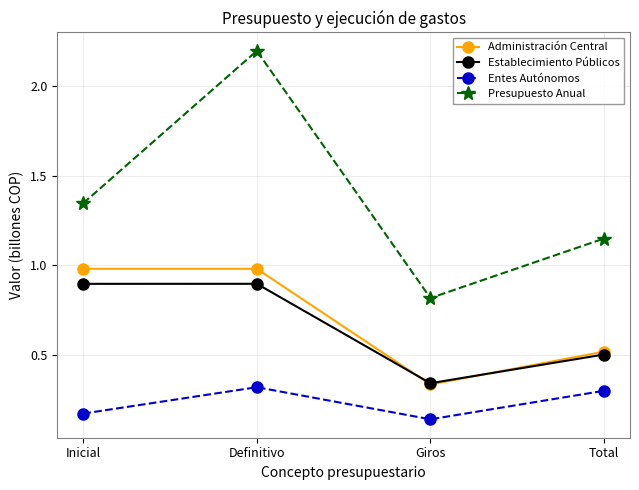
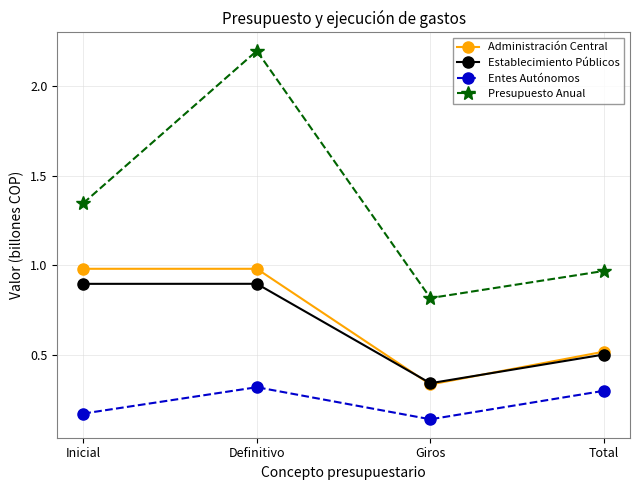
  {
    "Administración Central": {
      "Inicial": 0.98,
      "Definitivo": 0.98,
      "Total": 0.52
    },
    "Establecimiento Públicos": {
      "Inicial": 0.90,
      "Definitivo": 0.90,
      "Total": 0.50
    },
    "Entes Autónomos": {
      "Inicial": 0.17,
      "Definitivo": 0.32,
      "Giros": 0.14,
      "Total": 0.30
    },
    "Presupuesto Anual": {
      "Inicial": 1.35,
      "Definitivo": 2.20,
      "Giros": 0.82,
-     "Total": 1.15
+     "Total": 0.97
    }
  }
